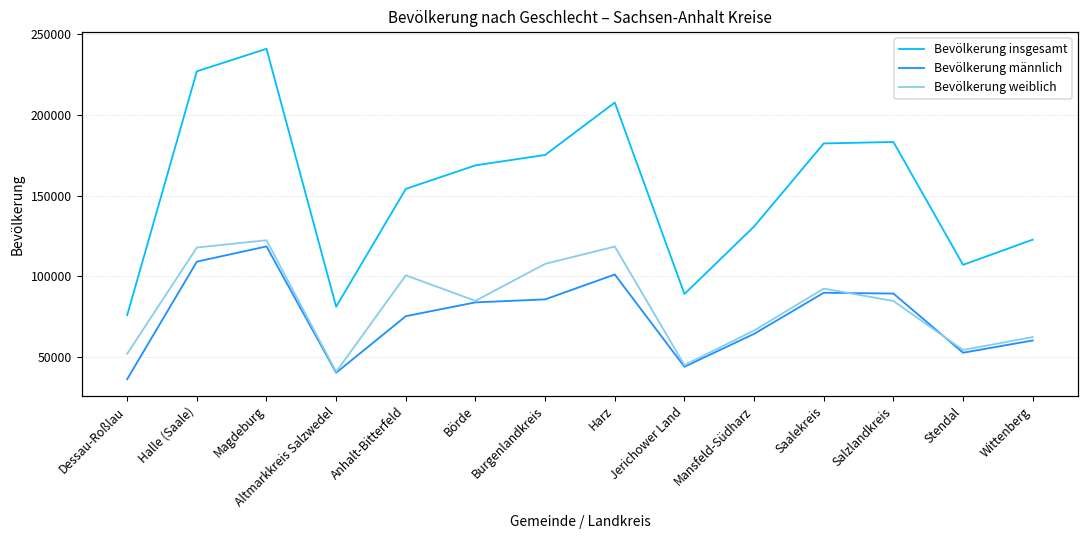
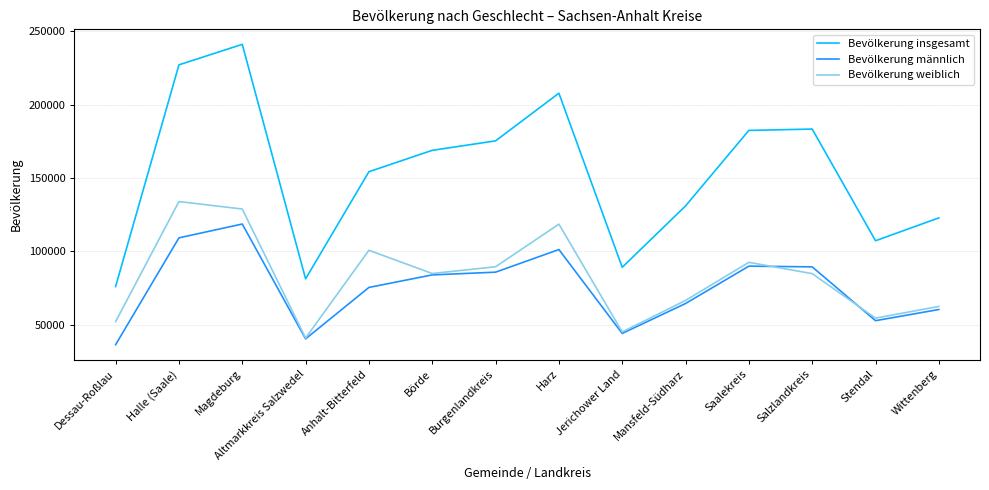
  {
    "Bevölkerung weiblich": {
      "Dessau-Roßlau": 52000,
-     "Halle (Saale)": 118000,
-     "Magdeburg": 122000,
+     "Halle (Saale)": 134000,
+     "Magdeburg": 129000,
      "Anhalt-Bitterfeld": 101000,
-     "Burgenlandkreis": 108000,
+     "Burgenlandkreis": 89000,
      "Harz": 119000,
      "Mansfeld-Südharz": 67000,
      "Saalekreis": 93000,
      "Salzlandkreis": 85000,
      "Stendal": 54000,
      "Wittenberg": 62000
    }
  }
